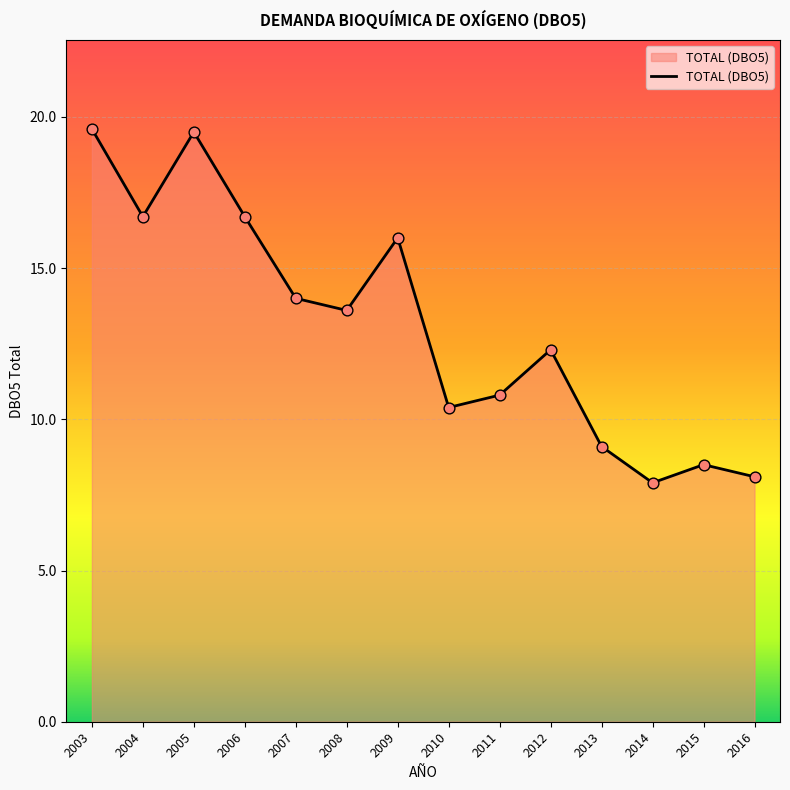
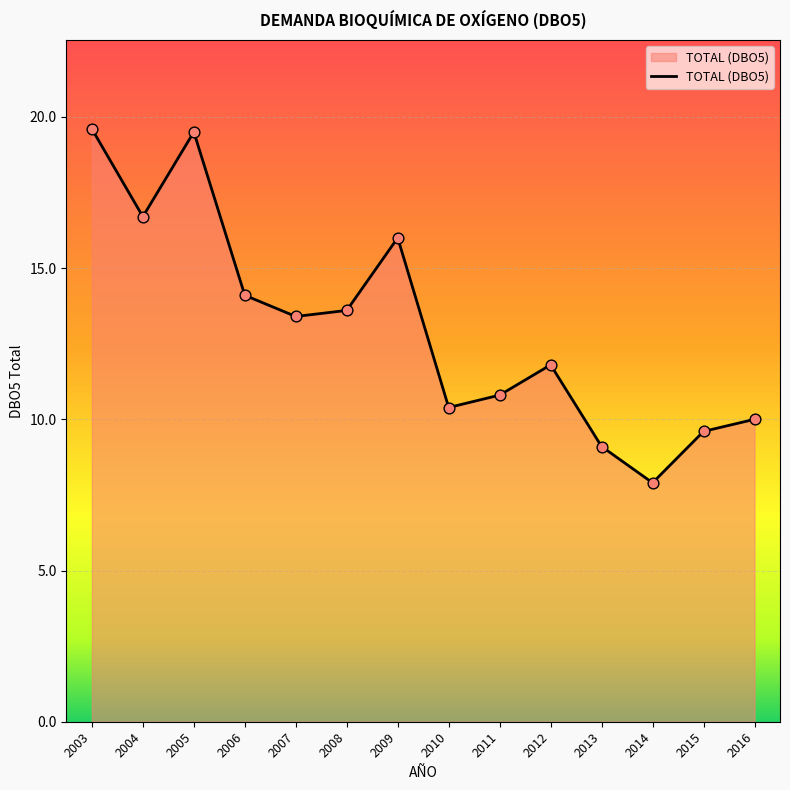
  {
    "2003": 19.6,
    "2004": 16.7,
    "2005": 19.5,
-   "2006": 16.7,
-   "2007": 14.0,
+   "2006": 14.1,
+   "2007": 13.4,
    "2008": 13.6,
    "2009": 16.0,
    "2010": 10.4,
    "2011": 10.8,
-   "2012": 12.3,
+   "2012": 11.8,
    "2013": 9.1,
    "2014": 7.9,
-   "2015": 8.5,
-   "2016": 8.1
+   "2015": 9.6,
+   "2016": 10.0
  }
